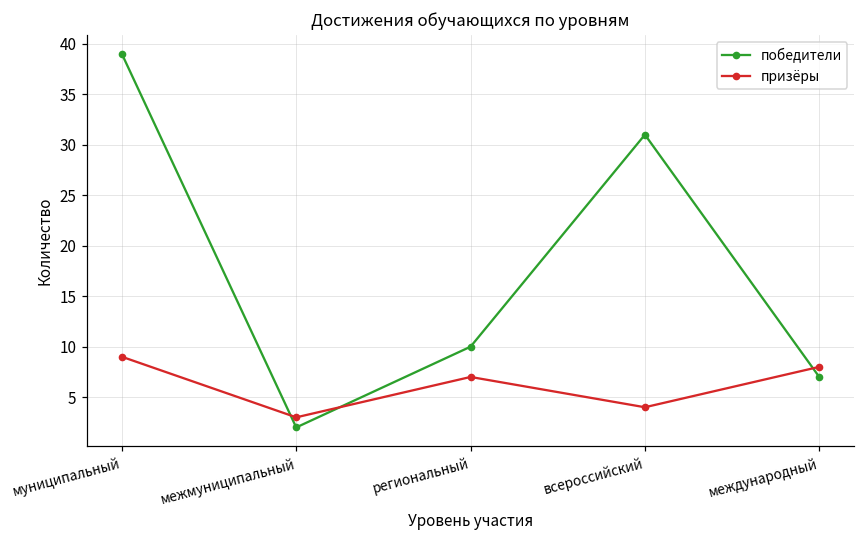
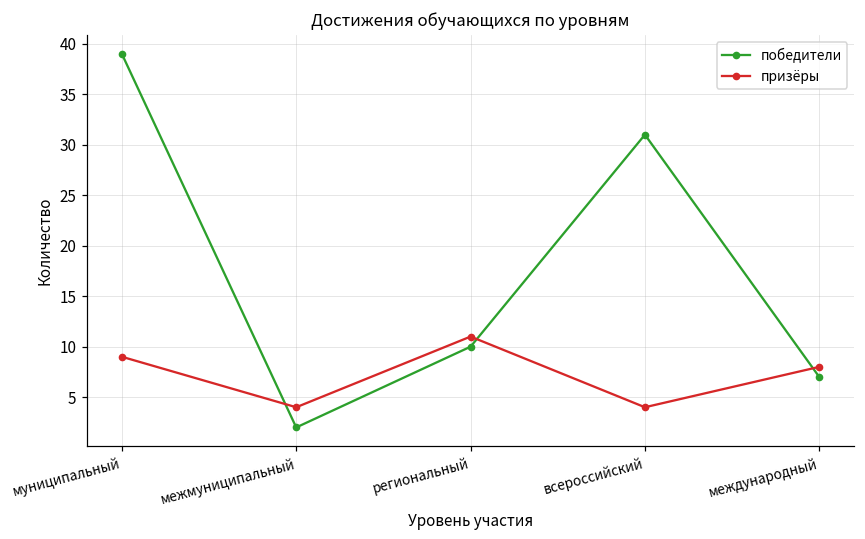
  {
    "победители": {
      "муниципальный": 39,
      "межмуниципальный": 2,
      "региональный": 10,
      "всероссийский": 31,
      "международный": 7
    },
    "призёры": {
      "муниципальный": 9,
-     "межмуниципальный": 3,
-     "региональный": 7,
+     "межмуниципальный": 4,
+     "региональный": 11,
      "всероссийский": 4,
      "международный": 8
    }
  }
